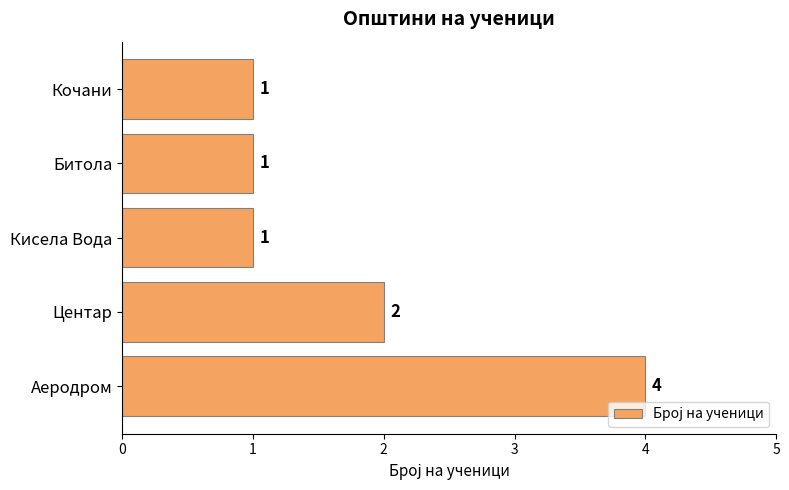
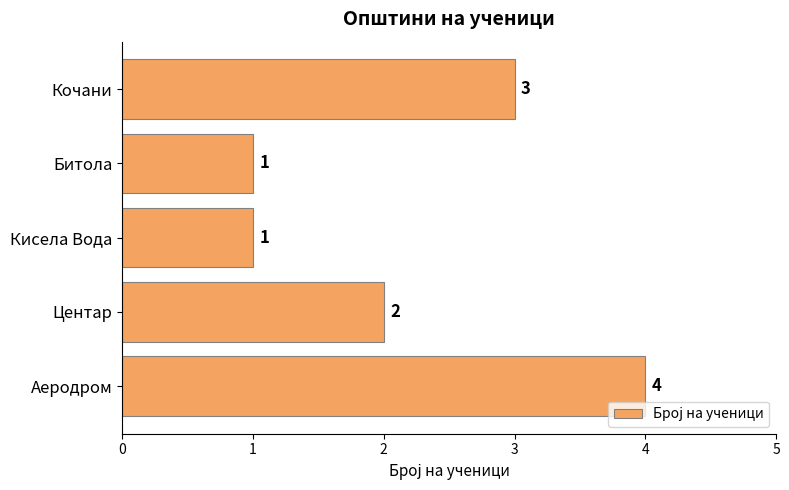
  {
-   "Кочани": 1,
+   "Кочани": 3,
    "Битола": 1,
    "Кисела Вода": 1,
    "Центар": 2,
    "Аеродром": 4
  }
